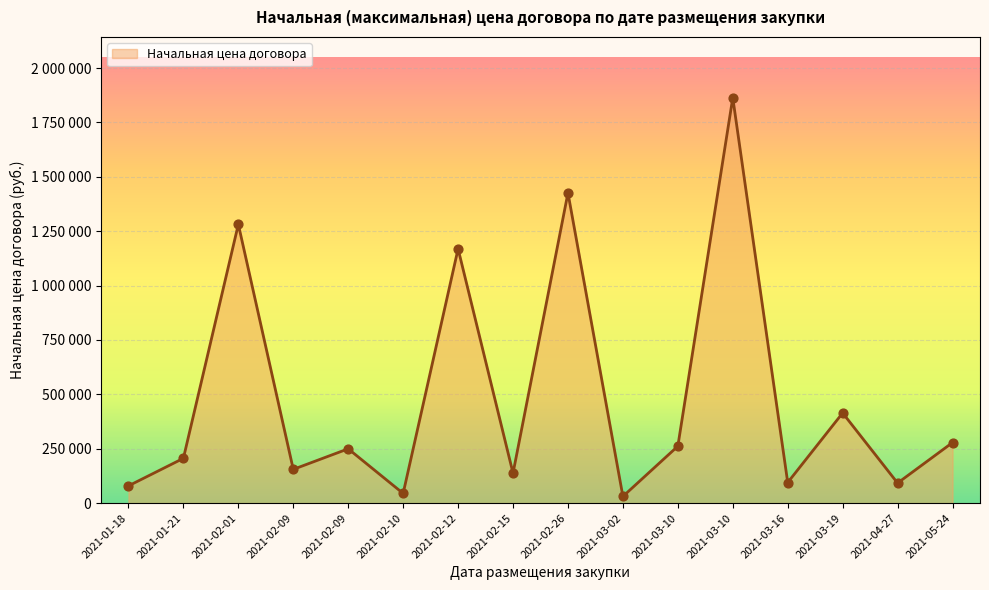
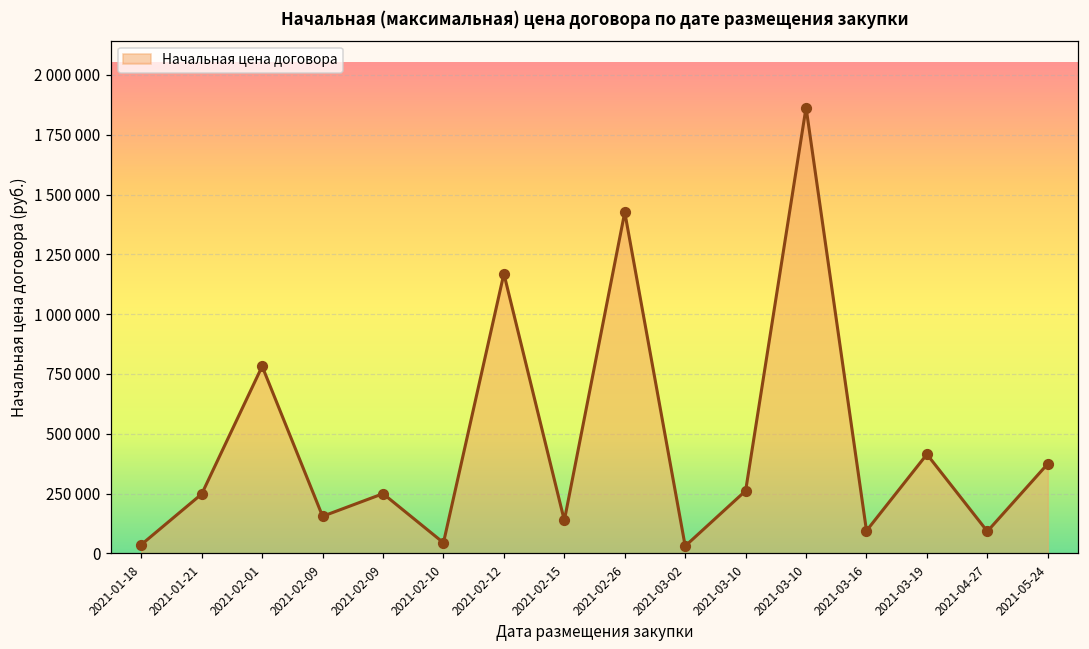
  {
-   "2021-01-18": 80000,
-   "2021-01-21": 210000,
-   "2021-02-01": 1280000,
+   "2021-01-18": 40000,
+   "2021-01-21": 250000,
+   "2021-02-01": 780000,
    "2021-02-10": 40000,
    "2021-02-12": 1170000,
    "2021-02-15": 140000,
    "2021-02-26": 1430000,
    "2021-03-02": 30000,
    "2021-03-16": 90000,
    "2021-03-19": 410000,
    "2021-04-27": 90000,
-   "2021-05-24": 280000
+   "2021-05-24": 370000
  }
